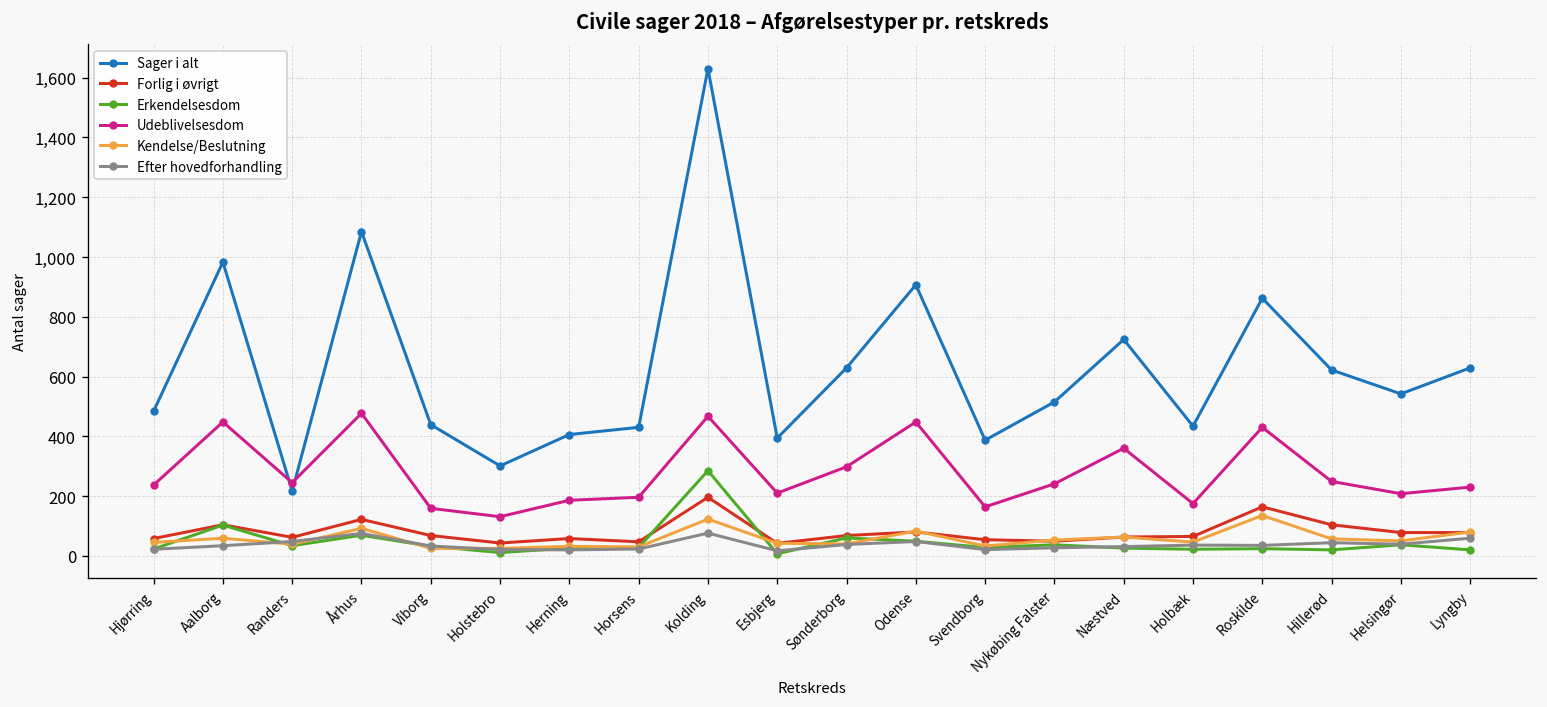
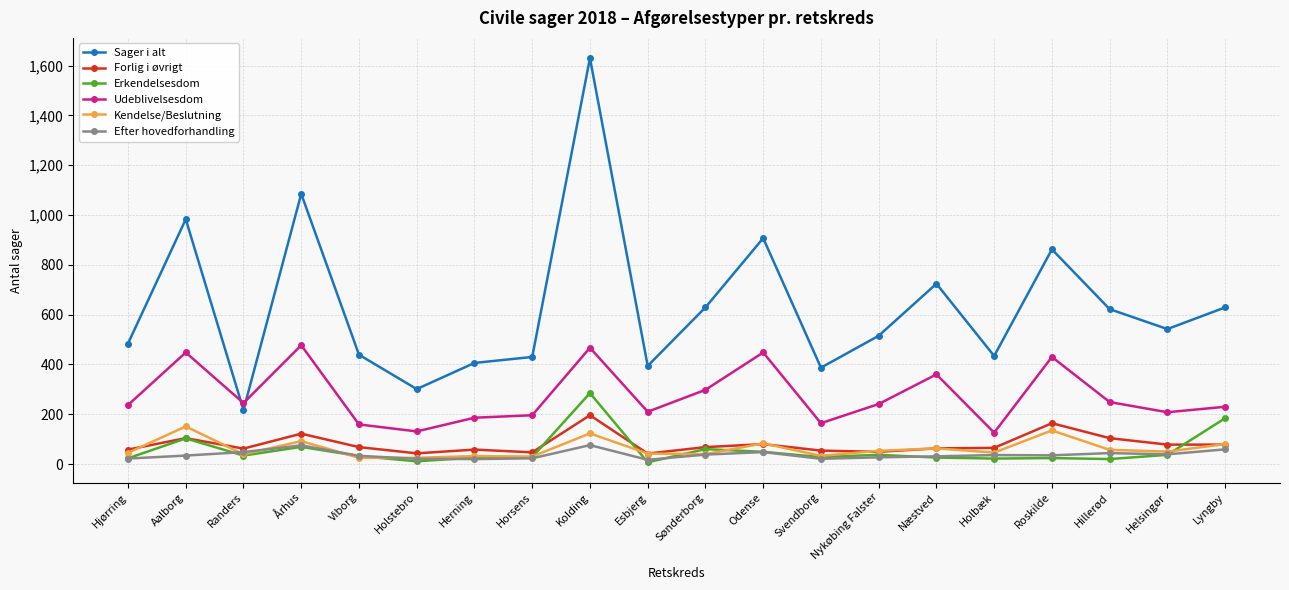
  {
    "Sager i alt": {
      "Hjørring": "480",
      "Aalborg": "980",
      "Randers": "220",
      "Århus": "1,090",
      "Viborg": "440",
      "Holstebro": "300",
      "Herning": "410",
      "Horsens": "430",
      "Kolding": "1,630",
      "Esbjerg": "390",
      "Sønderborg": "630",
      "Odense": "910",
      "Svendborg": "390",
      "Nykøbing Falster": "520",
      "Næstved": "720",
      "Holbæk": "430",
      "Roskilde": "860",
      "Hillerød": "620",
      "Helsingør": "540",
      "Lyngby": "630"
    },
    "Forlig i øvrigt": {
      "Hjørring": "60",
      "Randers": "60",
      "Århus": "120",
      "Viborg": "70",
      "Holstebro": "40",
      "Herning": "60",
      "Horsens": "50",
      "Kolding": "200",
      "Svendborg": "50",
      "Holbæk": "70",
      "Roskilde": "160",
      "Hillerød": "100",
      "Helsingør": "80"
    },
    "Erkendelsesdom": {
      "Kolding": "290",
      "Holbæk": "20",
      "Roskilde": "20",
      "Hillerød": "20",
-     "Lyngby": "20"
+     "Lyngby": "180"
    },
    "Udeblivelsesdom": {
      "Hjørring": "240",
      "Aalborg": "450",
      "Randers": "250",
      "Århus": "480",
      "Viborg": "160",
      "Holstebro": "130",
      "Herning": "190",
      "Horsens": "200",
      "Kolding": "470",
      "Esbjerg": "210",
      "Sønderborg": "300",
      "Odense": "450",
      "Svendborg": "160",
      "Nykøbing Falster": "240",
      "Næstved": "360",
-     "Holbæk": "180",
+     "Holbæk": "130",
      "Roskilde": "430",
      "Hillerød": "250",
      "Helsingør": "210",
      "Lyngby": "230"
    },
    "Kendelse/Beslutning": {
      "Hjørring": "50",
-     "Aalborg": "60",
+     "Aalborg": "150",
      "Århus": "90",
      "Kolding": "120",
      "Roskilde": "140",
      "Hillerød": "60",
      "Helsingør": "50"
    },
    "Efter hovedforhandling": {
      "Aalborg": "30",
      "Kolding": "80",
      "Roskilde": "40",
      "Hillerød": "40",
      "Lyngby": "60"
    }
  }
